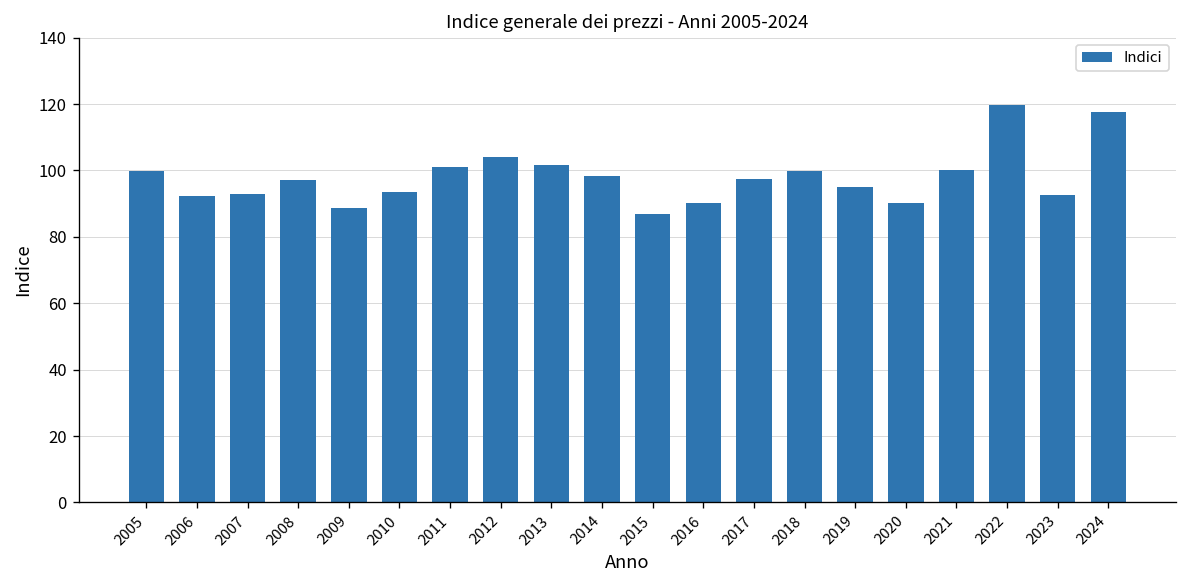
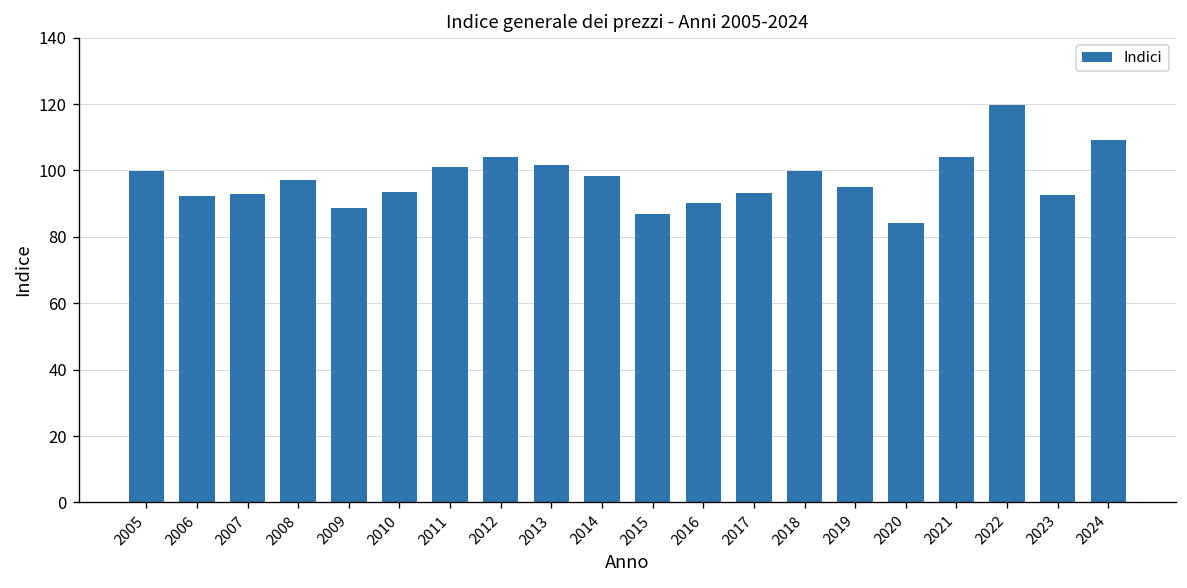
  {
    "2005": 100,
    "2006": 92,
    "2007": 93,
    "2008": 97,
    "2009": 89,
    "2010": 93,
    "2011": 101,
    "2012": 104,
    "2013": 102,
    "2014": 98,
    "2015": 87,
    "2016": 90,
-   "2017": 97,
+   "2017": 93,
    "2018": 100,
    "2019": 95,
-   "2020": 90,
-   "2021": 100,
+   "2020": 84,
+   "2021": 104,
    "2022": 120,
    "2023": 93,
-   "2024": 118
+   "2024": 109
  }
